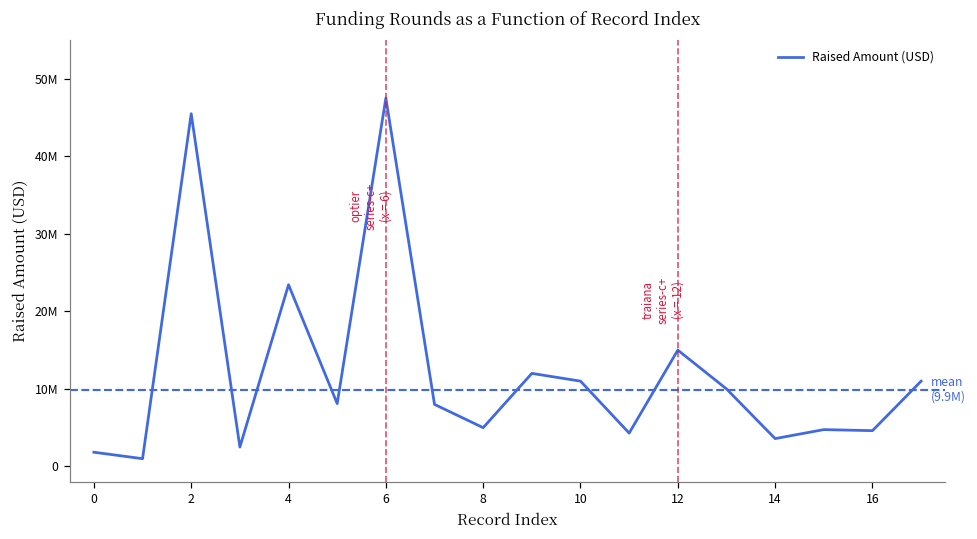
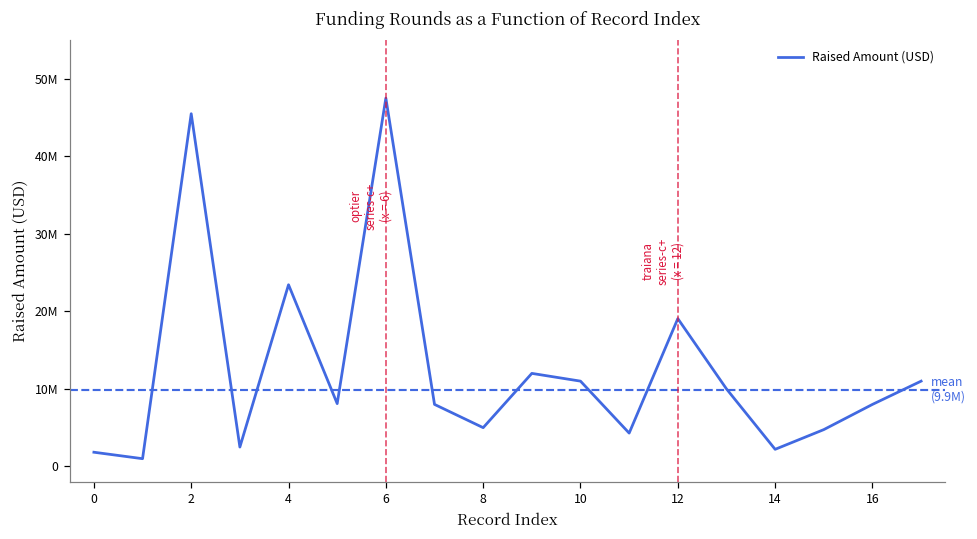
  {
    "0": 2000000,
    "2": 45000000,
    "4": 23000000,
    "6": 48000000,
    "8": 5000000,
    "10": 11000000,
-   "12": 15000000,
-   "14": 4000000,
-   "16": 5000000
+   "12": 19000000,
+   "14": 2000000,
+   "16": 8000000
  }
